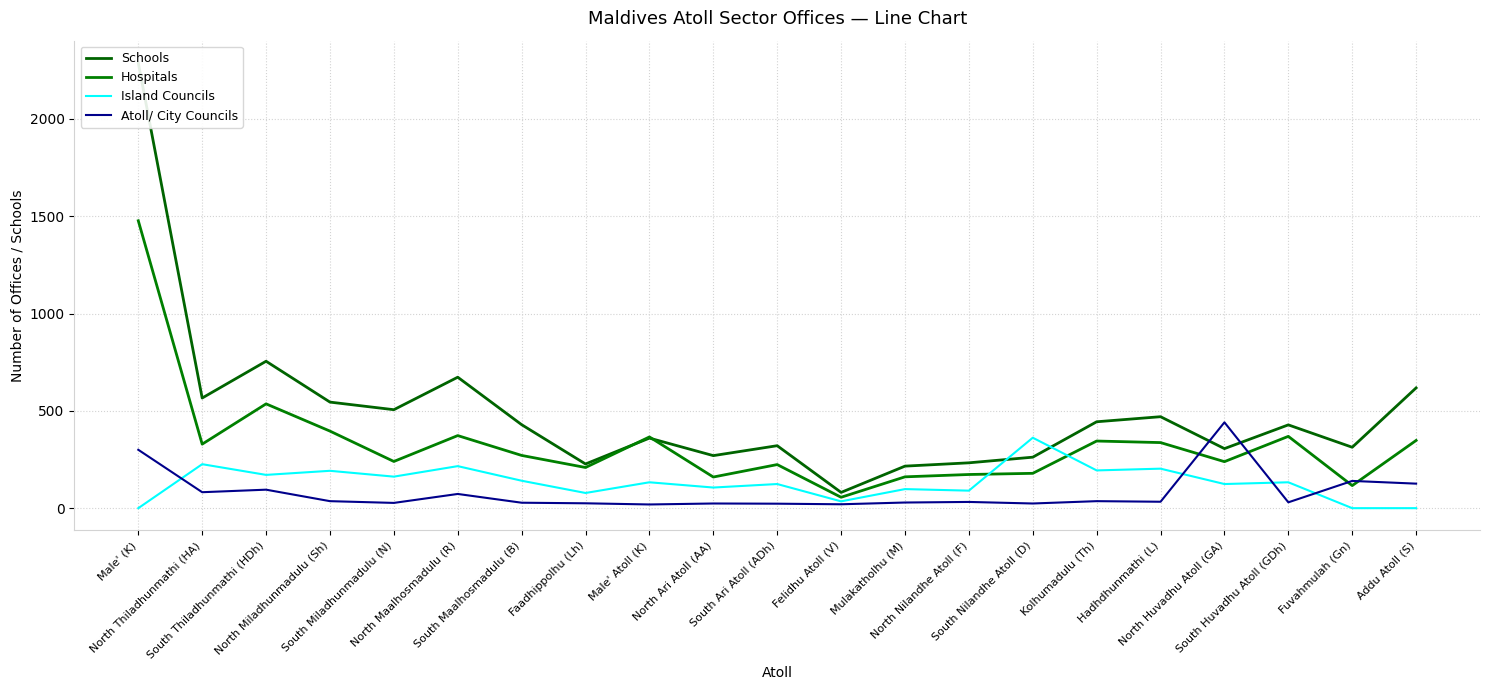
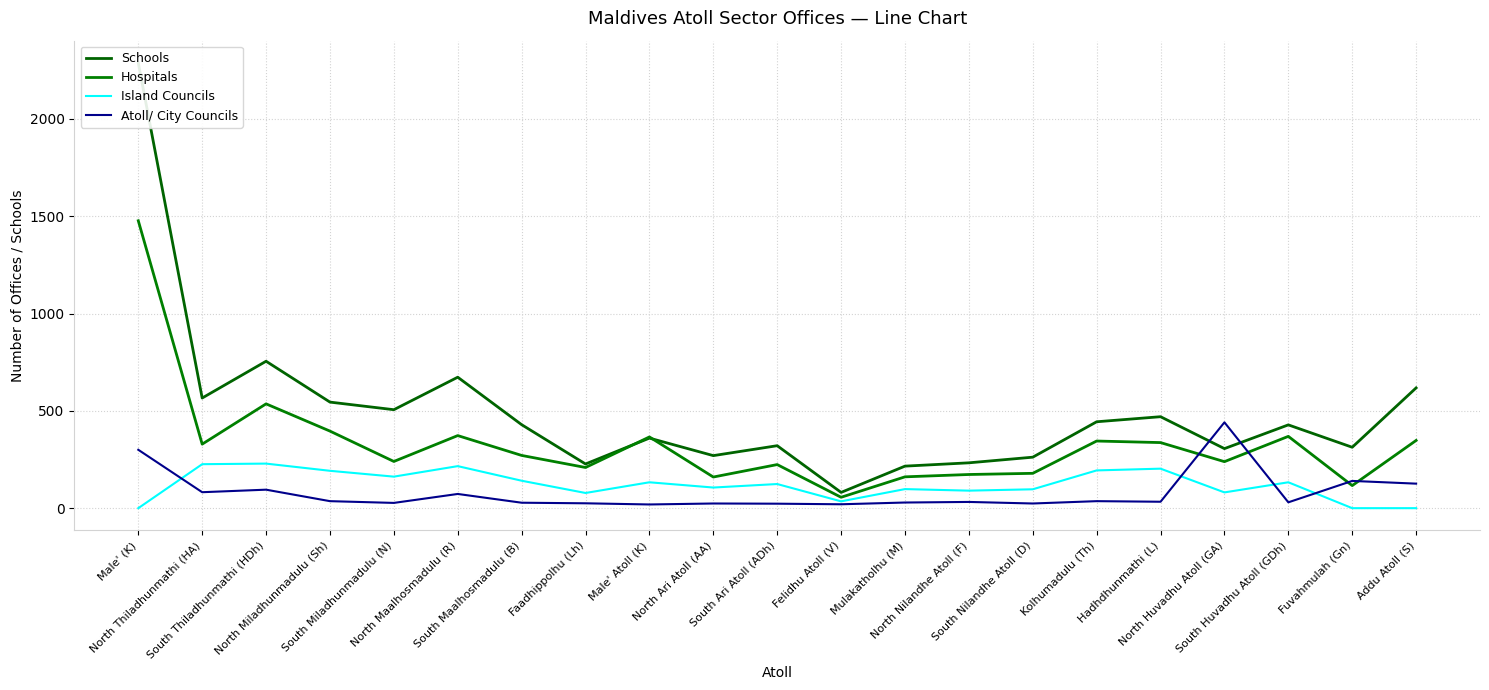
  {
    "Island Councils": {
      "Male' (K)": 0,
      "North Thiladhunmathi (HA)": 230,
-     "South Thiladhunmathi (HDh)": 170,
+     "South Thiladhunmathi (HDh)": 230,
      "North Miladhunmadulu (Sh)": 190,
      "South Miladhunmadulu (N)": 160,
      "North Maalhosmadulu (R)": 220,
      "South Maalhosmadulu (B)": 140,
      "Faadhippolhu (Lh)": 80,
      "Male' Atoll (K)": 130,
      "North Ari Atoll (AA)": 110,
      "South Ari Atoll (ADh)": 120,
      "Felidhu Atoll (V)": 40,
      "Mulakatholhu (M)": 100,
      "North Nilandhe Atoll (F)": 90,
-     "South Nilandhe Atoll (D)": 360,
+     "South Nilandhe Atoll (D)": 100,
      "Kolhumadulu (Th)": 190,
      "Hadhdhunmathi (L)": 200,
-     "North Huvadhu Atoll (GA)": 120,
+     "North Huvadhu Atoll (GA)": 80,
      "South Huvadhu Atoll (GDh)": 130,
      "Fuvahmulah (Gn)": 0,
      "Addu Atoll (S)": 0
    },
    "Atoll/ City Councils": {
      "Male' (K)": 300,
      "North Thiladhunmathi (HA)": 80,
      "South Thiladhunmathi (HDh)": 100,
      "North Miladhunmadulu (Sh)": 40,
      "South Miladhunmadulu (N)": 30,
      "North Maalhosmadulu (R)": 70,
      "South Maalhosmadulu (B)": 30,
      "Faadhippolhu (Lh)": 30,
      "Male' Atoll (K)": 20,
      "North Ari Atoll (AA)": 20,
      "South Ari Atoll (ADh)": 20,
      "Felidhu Atoll (V)": 20,
      "Mulakatholhu (M)": 30,
      "North Nilandhe Atoll (F)": 30,
      "South Nilandhe Atoll (D)": 20,
      "Kolhumadulu (Th)": 40,
      "Hadhdhunmathi (L)": 30,
      "North Huvadhu Atoll (GA)": 440,
      "South Huvadhu Atoll (GDh)": 30,
      "Fuvahmulah (Gn)": 140,
      "Addu Atoll (S)": 130
    }
  }
